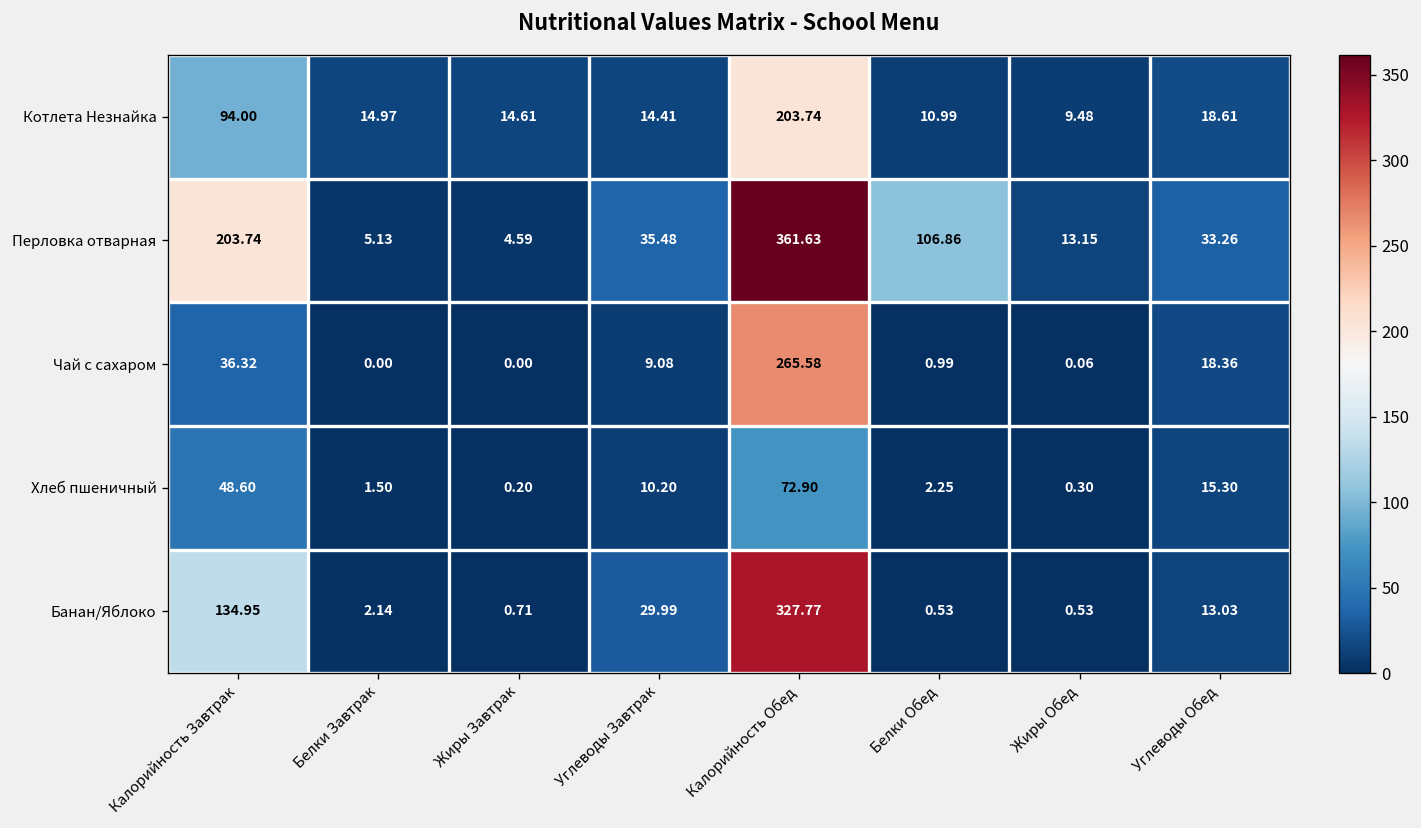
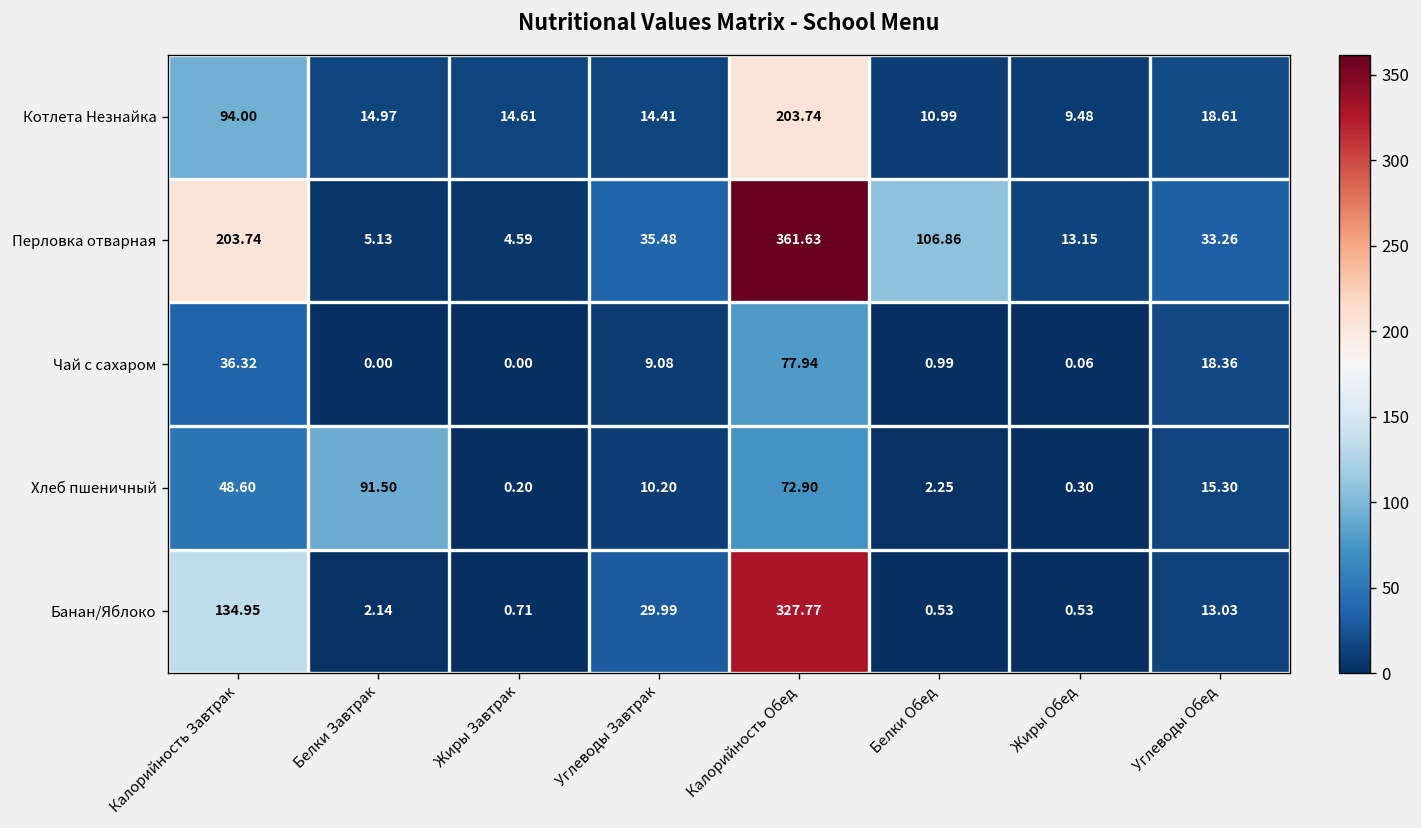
  {
    "Котлета Незнайка": {
      "Калорийность Завтрак": 94.00,
      "Белки Завтрак": 14.97,
      "Жиры Завтрак": 14.61,
      "Углеводы Завтрак": 14.41,
      "Калорийность Обед": 203.74,
      "Белки Обед": 10.99,
      "Жиры Обед": 9.48,
      "Углеводы Обед": 18.61
    },
    "Перловка отварная": {
      "Калорийность Завтрак": 203.74,
      "Белки Завтрак": 5.13,
      "Жиры Завтрак": 4.59,
      "Углеводы Завтрак": 35.48,
      "Калорийность Обед": 361.63,
      "Белки Обед": 106.86,
      "Жиры Обед": 13.15,
      "Углеводы Обед": 33.26
    },
    "Чай с сахаром": {
      "Калорийность Завтрак": 36.32,
      "Белки Завтрак": 0.00,
      "Жиры Завтрак": 0.00,
      "Углеводы Завтрак": 9.08,
-     "Калорийность Обед": 265.58,
+     "Калорийность Обед": 77.94,
      "Белки Обед": 0.99,
      "Жиры Обед": 0.06,
      "Углеводы Обед": 18.36
    },
    "Хлеб пшеничный": {
      "Калорийность Завтрак": 48.60,
-     "Белки Завтрак": 1.50,
+     "Белки Завтрак": 91.50,
      "Жиры Завтрак": 0.20,
      "Углеводы Завтрак": 10.20,
      "Калорийность Обед": 72.90,
      "Белки Обед": 2.25,
      "Жиры Обед": 0.30,
      "Углеводы Обед": 15.30
    },
    "Банан/Яблоко": {
      "Калорийность Завтрак": 134.95,
      "Белки Завтрак": 2.14,
      "Жиры Завтрак": 0.71,
      "Углеводы Завтрак": 29.99,
      "Калорийность Обед": 327.77,
      "Белки Обед": 0.53,
      "Жиры Обед": 0.53,
      "Углеводы Обед": 13.03
    }
  }
